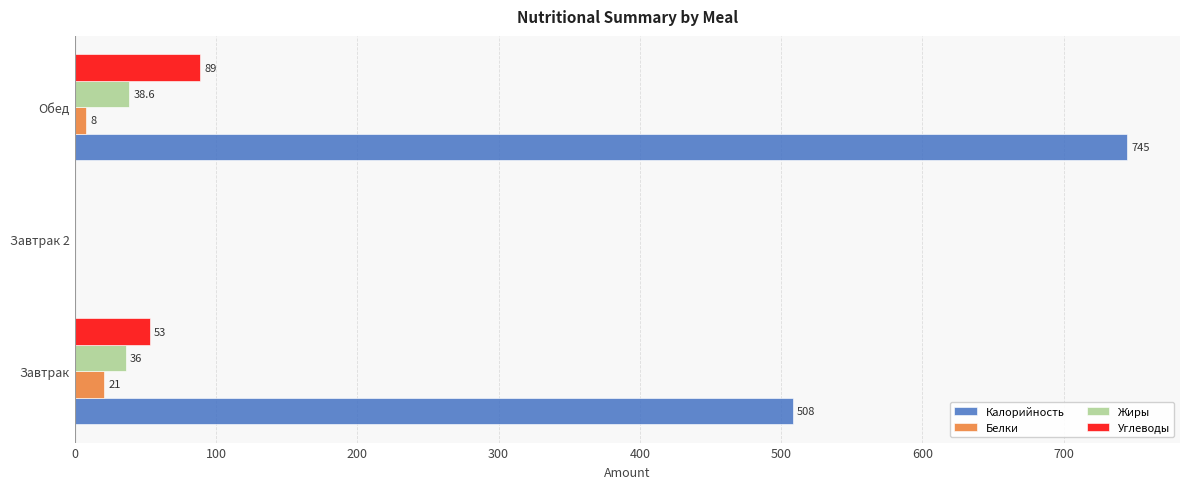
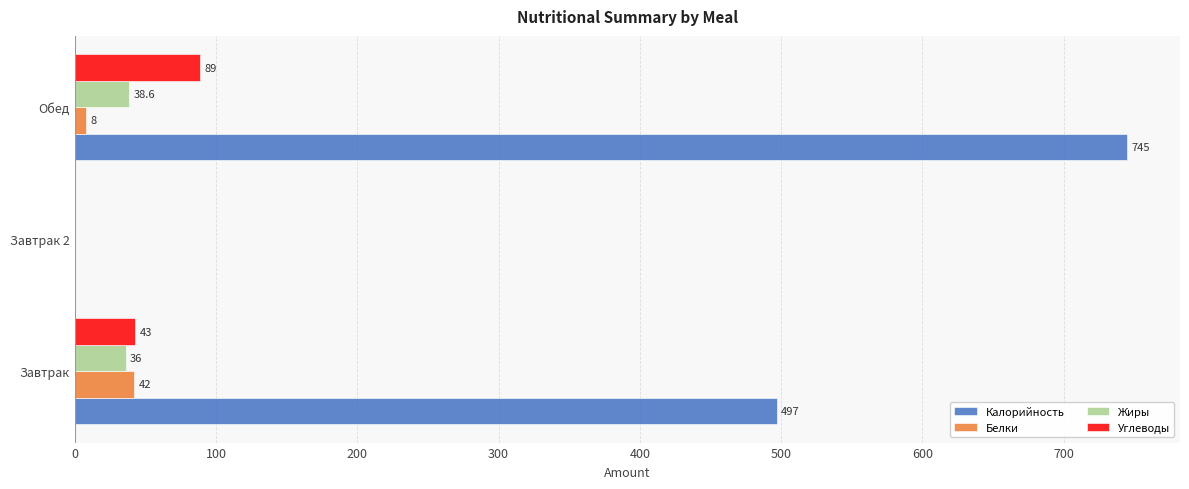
  {
    "Калорийность": {
      "Обед": 745,
-     "Завтрак": 508
+     "Завтрак": 497
    },
    "Белки": {
      "Обед": 8,
-     "Завтрак": 21
+     "Завтрак": 42
    },
    "Жиры": {
      "Обед": 38.6,
      "Завтрак": 36
    },
    "Углеводы": {
      "Обед": 89,
-     "Завтрак": 53
+     "Завтрак": 43
    }
  }
